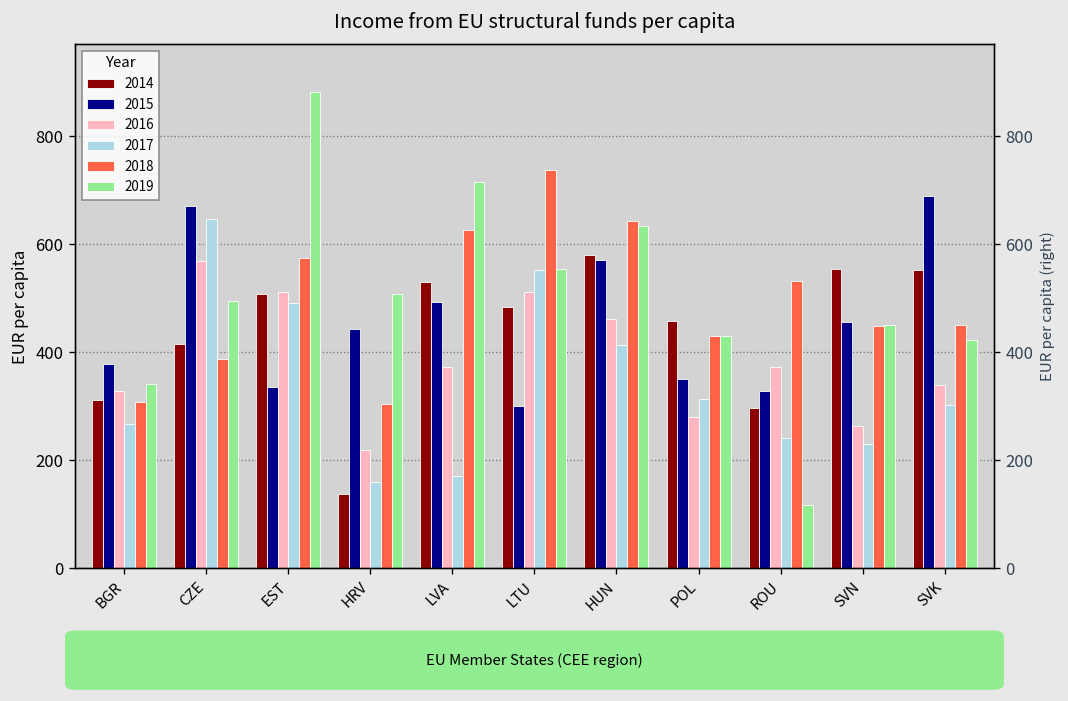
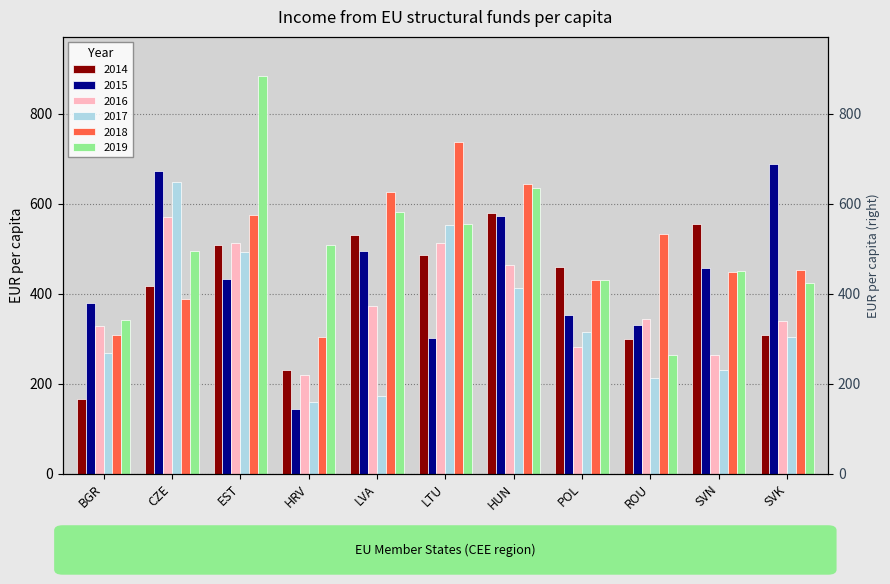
  {
    "2014": {
-     "BGR": 310,
+     "BGR": 170,
      "CZE": 420,
      "EST": 510,
-     "HRV": 140,
+     "HRV": 230,
      "LVA": 530,
      "LTU": 480,
      "HUN": 580,
      "POL": 460,
      "ROU": 300,
      "SVN": 550,
-     "SVK": 550
+     "SVK": 310
    },
    "2015": {
      "BGR": 380,
      "CZE": 670,
-     "EST": 340,
-     "HRV": 440,
+     "EST": 430,
+     "HRV": 140,
      "LVA": 490,
      "LTU": 300,
      "HUN": 570,
      "POL": 350,
      "ROU": 330,
      "SVN": 460,
      "SVK": 690
    },
    "2016": {
      "BGR": 330,
      "CZE": 570,
      "EST": 510,
      "HRV": 220,
      "LVA": 370,
      "LTU": 510,
      "HUN": 460,
      "POL": 280,
-     "ROU": 370,
+     "ROU": 340,
      "SVN": 260,
      "SVK": 340
    },
    "2017": {
      "BGR": 270,
      "CZE": 650,
      "EST": 490,
      "HRV": 160,
      "LVA": 170,
      "LTU": 550,
      "HUN": 410,
      "POL": 310,
-     "ROU": 240,
+     "ROU": 210,
      "SVN": 230,
      "SVK": 300
    },
    "2018": {
      "BGR": 310,
      "CZE": 390,
      "EST": 580,
      "HRV": 300,
      "LVA": 630,
      "LTU": 740,
      "HUN": 640,
      "POL": 430,
      "ROU": 530,
      "SVN": 450,
      "SVK": 450
    },
    "2019": {
      "BGR": 340,
      "CZE": 500,
      "EST": 880,
      "HRV": 510,
-     "LVA": 720,
+     "LVA": 580,
      "LTU": 550,
      "HUN": 630,
      "POL": 430,
-     "ROU": 120,
+     "ROU": 260,
      "SVN": 450,
      "SVK": 420
    }
  }
